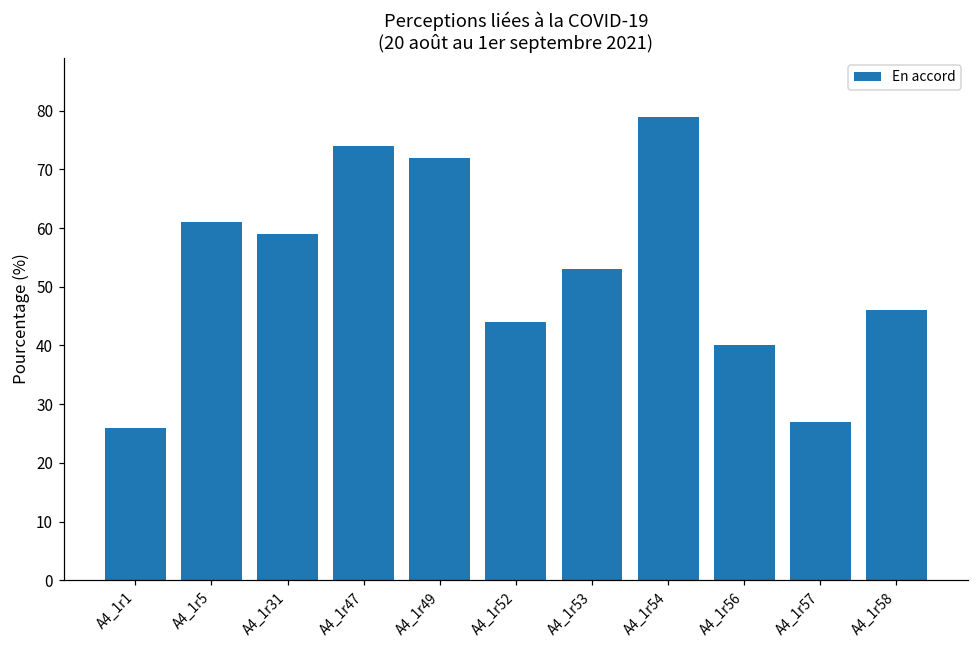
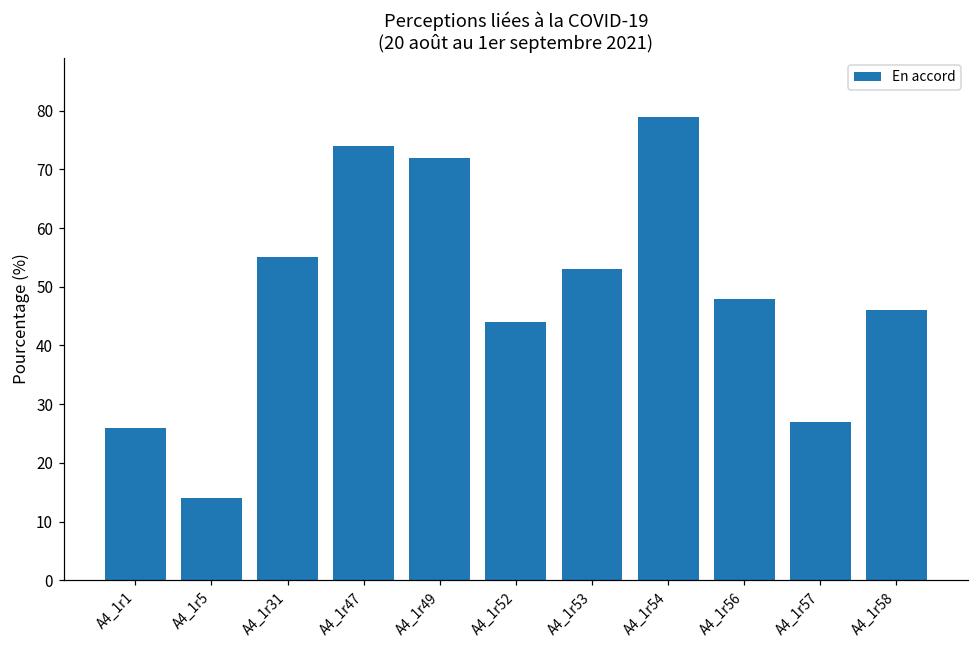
  {
    "A4_1r1": 26,
-   "A4_1r5": 61,
-   "A4_1r31": 59,
+   "A4_1r5": 14,
+   "A4_1r31": 55,
    "A4_1r47": 74,
    "A4_1r49": 72,
    "A4_1r52": 44,
    "A4_1r53": 53,
    "A4_1r54": 79,
-   "A4_1r56": 40,
+   "A4_1r56": 48,
    "A4_1r57": 27,
    "A4_1r58": 46
  }
